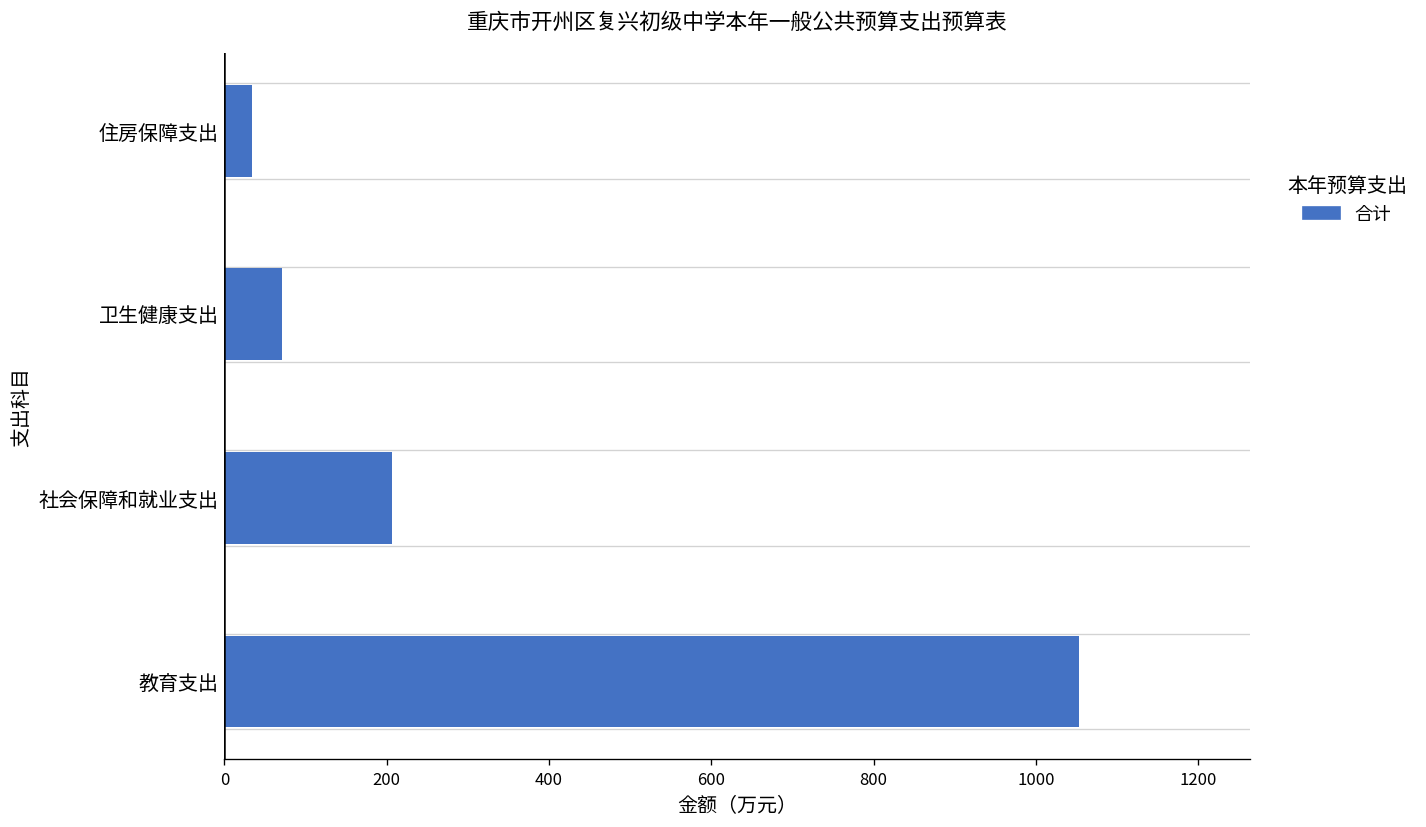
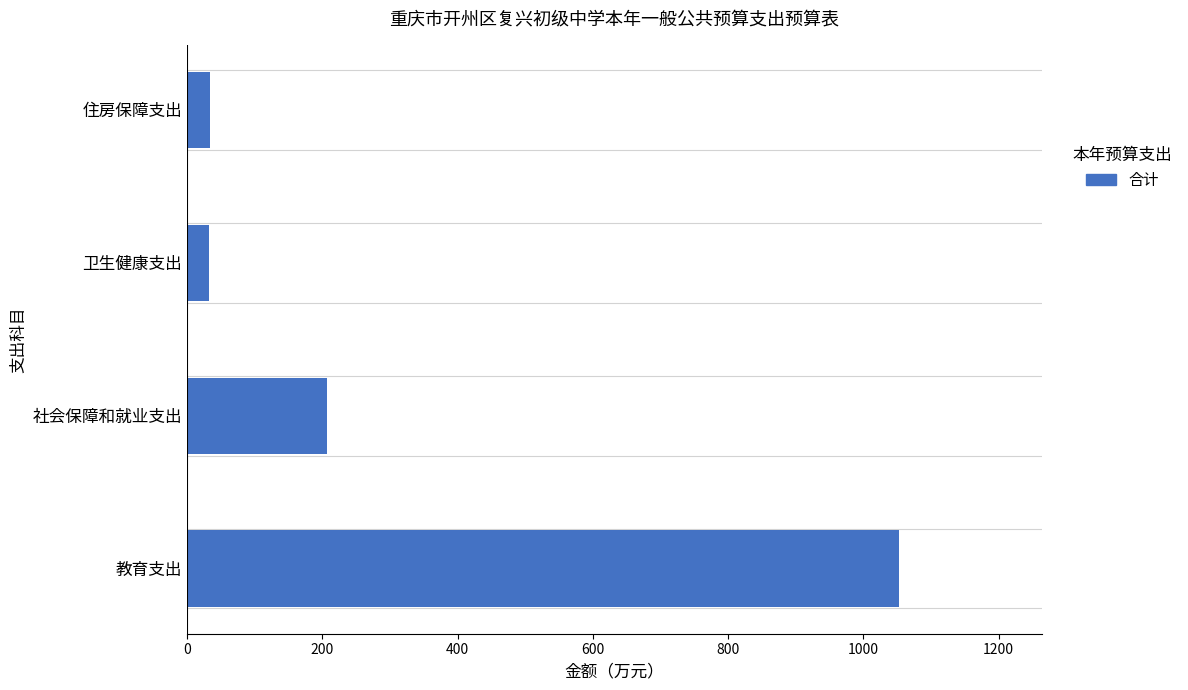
  {
    "住房保障支出": 30,
-   "卫生健康支出": 70,
+   "卫生健康支出": 30,
    "社会保障和就业支出": 210,
    "教育支出": 1050
  }
